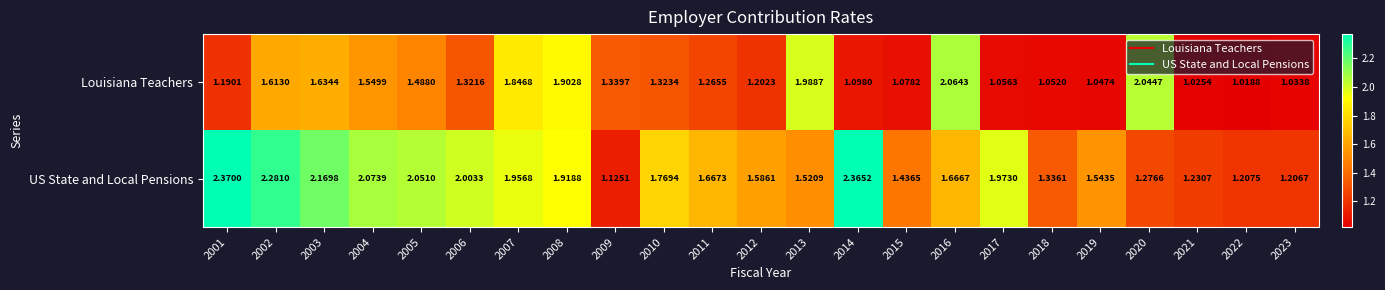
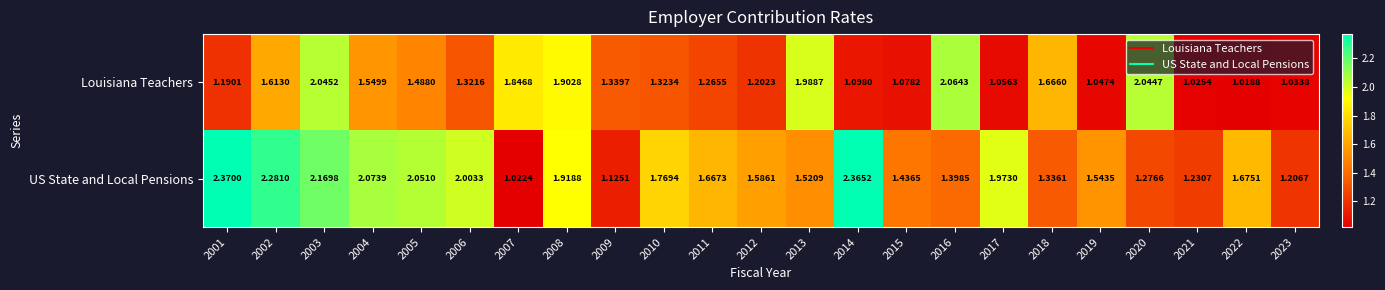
  {
    "Louisiana Teachers": {
      "2001": 1.1901,
      "2002": 1.6130,
-     "2003": 1.6344,
+     "2003": 2.0452,
      "2004": 1.5499,
      "2005": 1.4880,
      "2006": 1.3216,
      "2007": 1.8468,
      "2008": 1.9028,
      "2009": 1.3397,
      "2010": 1.3234,
      "2011": 1.2655,
      "2012": 1.2023,
      "2013": 1.9887,
      "2014": 1.0980,
      "2015": 1.0782,
      "2016": 2.0643,
      "2017": 1.0563,
-     "2018": 1.0520,
+     "2018": 1.6660,
      "2019": 1.0474,
      "2020": 2.0447,
      "2021": 1.0254,
      "2022": 1.0188,
      "2023": 1.0338
    },
    "US State and Local Pensions": {
      "2001": 2.3700,
      "2002": 2.2810,
      "2003": 2.1698,
      "2004": 2.0739,
      "2005": 2.0510,
      "2006": 2.0033,
-     "2007": 1.9568,
+     "2007": 1.0224,
      "2008": 1.9188,
      "2009": 1.1251,
      "2010": 1.7694,
      "2011": 1.6673,
      "2012": 1.5861,
      "2013": 1.5209,
      "2014": 2.3652,
      "2015": 1.4365,
-     "2016": 1.6667,
+     "2016": 1.3985,
      "2017": 1.9730,
      "2018": 1.3361,
      "2019": 1.5435,
      "2020": 1.2766,
      "2021": 1.2307,
-     "2022": 1.2075,
+     "2022": 1.6751,
      "2023": 1.2067
    }
  }
